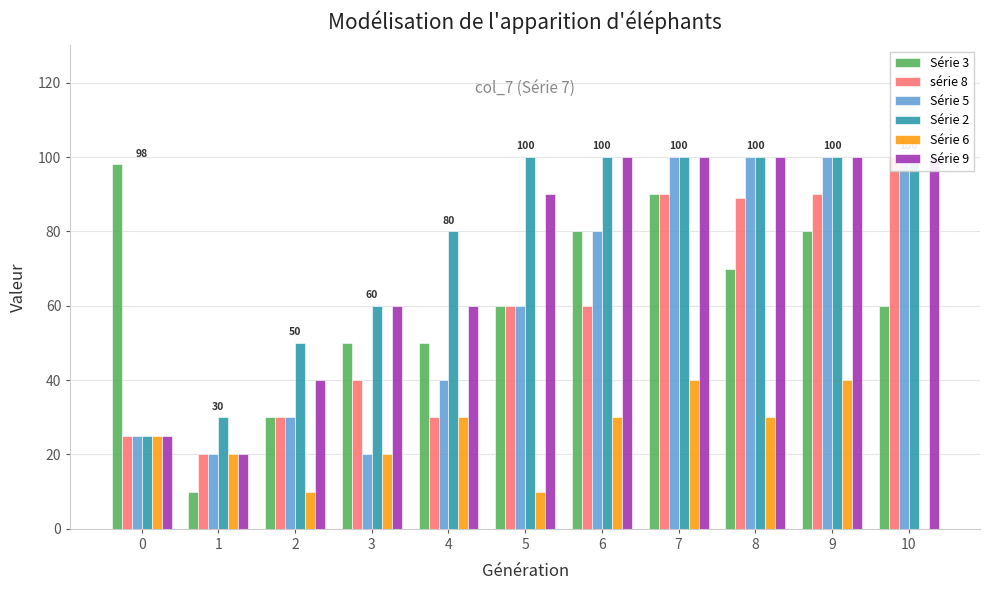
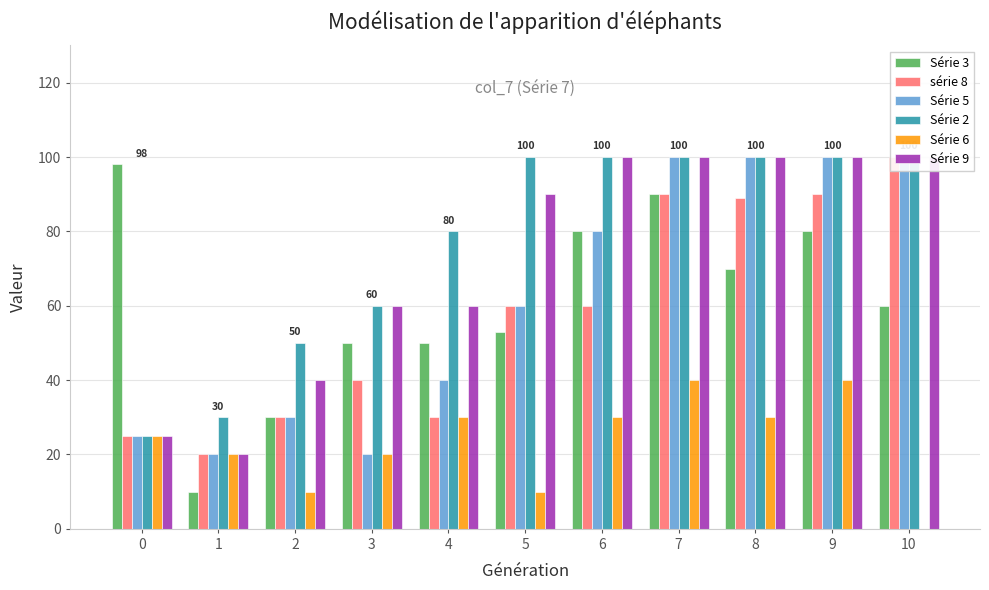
  {
    "Série 3": {
      "1": 10,
      "2": 30,
      "3": 50,
      "4": 50,
-     "5": 60,
+     "5": 53,
      "6": 80,
      "7": 90,
      "8": 70,
      "9": 80,
      "10": 60
    },
    "série 8": {
      "0": 25,
      "1": 20,
      "2": 30,
      "3": 40,
      "4": 30,
      "5": 60,
      "6": 60,
      "7": 90,
      "8": 89,
      "9": 90
    },
    "Série 5": {
      "7": 100,
      "8": 100,
      "9": 100
    },
    "Série 2": {
      "1": 30,
      "2": 50,
      "3": 60,
      "4": 80,
      "5": 100,
      "6": 100,
      "7": 100,
      "8": 100,
      "9": 100
    },
    "Série 6": {
      "0": 25,
      "1": 20,
      "2": 10,
      "3": 20,
      "4": 30,
      "5": 10,
      "6": 30,
      "7": 40,
      "8": 30,
      "9": 40,
      "10": 0
    },
    "Série 9": {
      "0": 25,
      "1": 20,
      "2": 40,
      "4": 60,
      "5": 90
    }
  }
